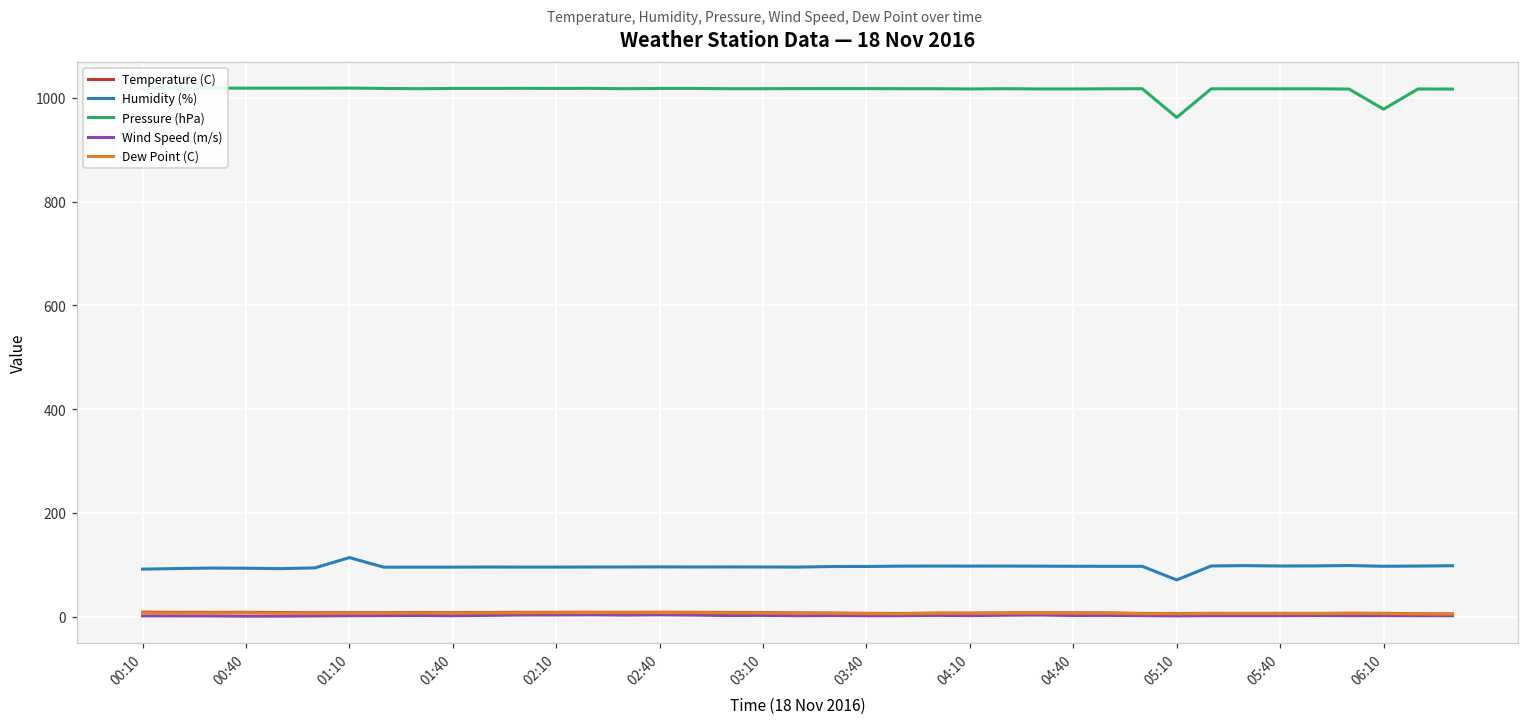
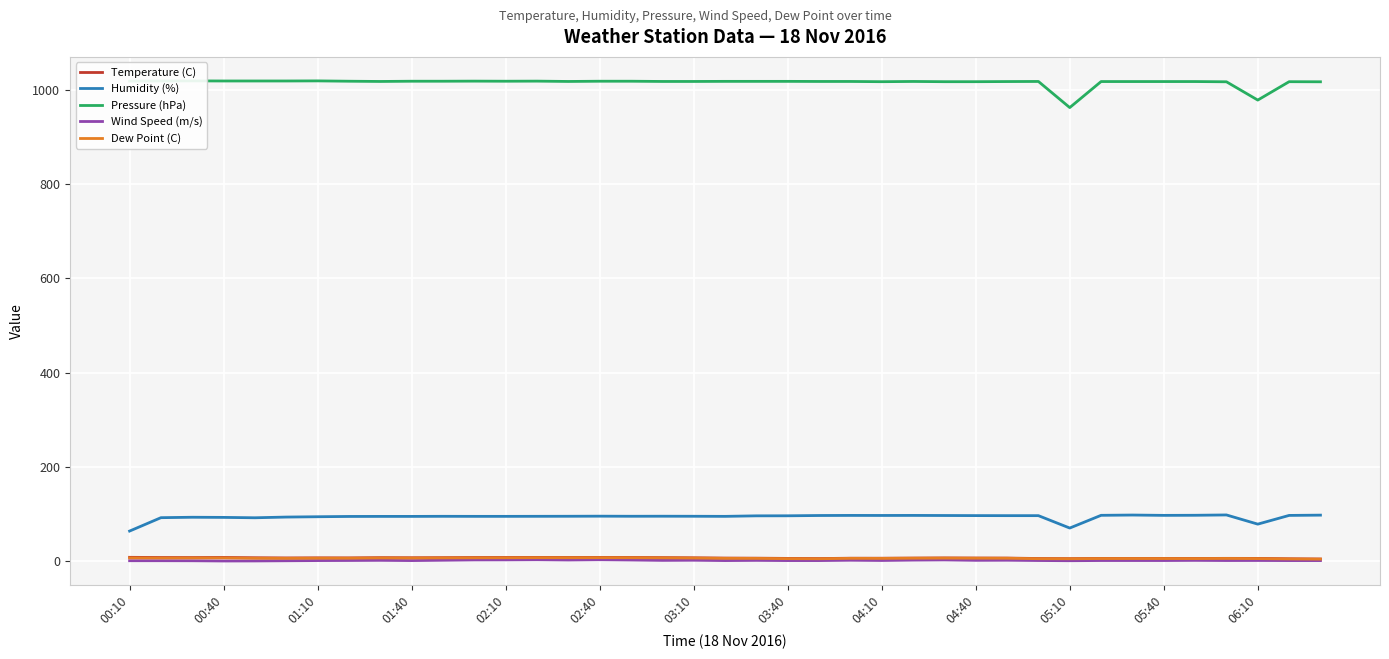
  {
    "Humidity (%)": {
-     "00:10": 90,
+     "00:10": 60,
      "00:40": 90,
-     "01:10": 110,
+     "01:10": 90,
      "01:40": 100,
      "02:10": 100,
      "02:40": 100,
      "03:10": 100,
      "03:40": 100,
      "04:10": 100,
      "04:40": 100,
      "05:10": 70,
      "05:40": 100,
-     "06:10": 100
+     "06:10": 80
    },
    "Pressure (hPa)": {
      "00:40": 1020,
      "01:10": 1020,
      "01:40": 1020,
      "02:10": 1020,
      "02:40": 1020,
      "03:10": 1020,
      "03:40": 1020,
      "04:10": 1020,
      "04:40": 1020,
      "05:10": 960,
      "05:40": 1020,
      "06:10": 980
    },
    "Wind Speed (m/s)": {
      "00:10": 0,
      "00:40": 0
    }
  }
